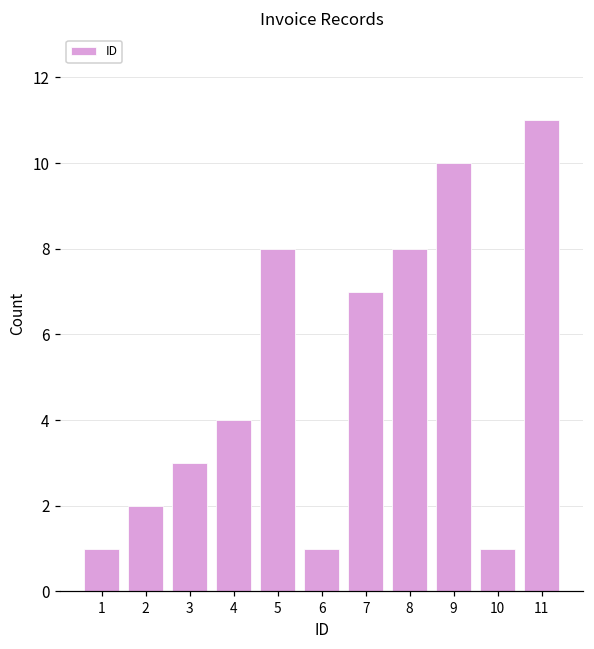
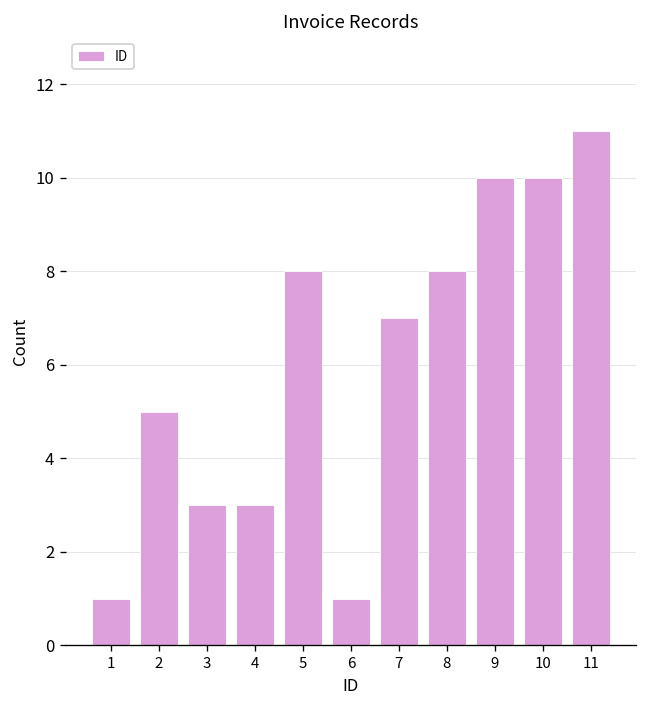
  {
    "1": 1,
-   "2": 2,
+   "2": 5,
    "3": 3,
-   "4": 4,
+   "4": 3,
    "5": 8,
    "6": 1,
    "7": 7,
    "8": 8,
    "9": 10,
-   "10": 1,
+   "10": 10,
    "11": 11
  }
